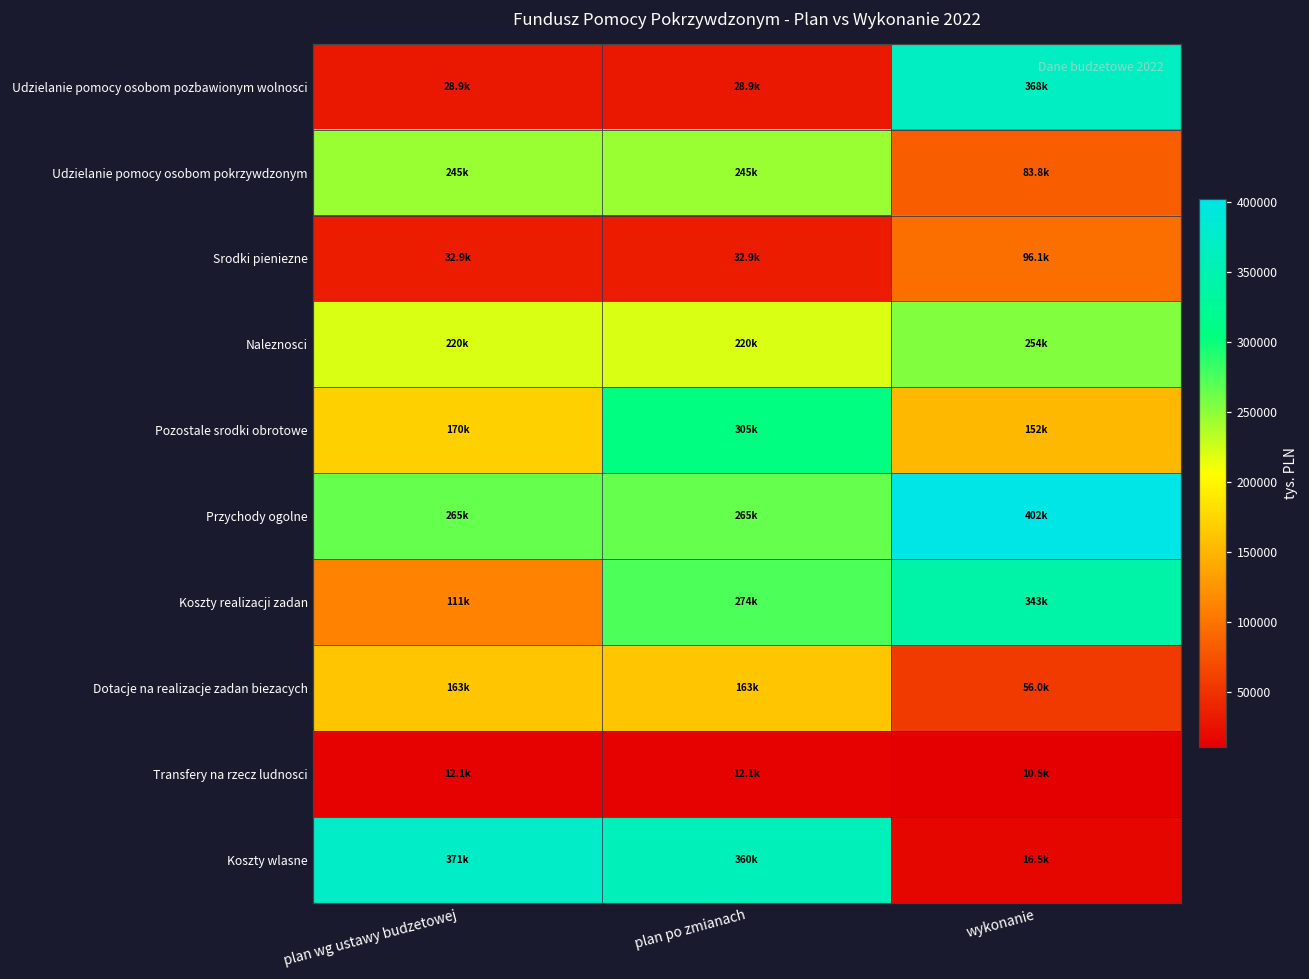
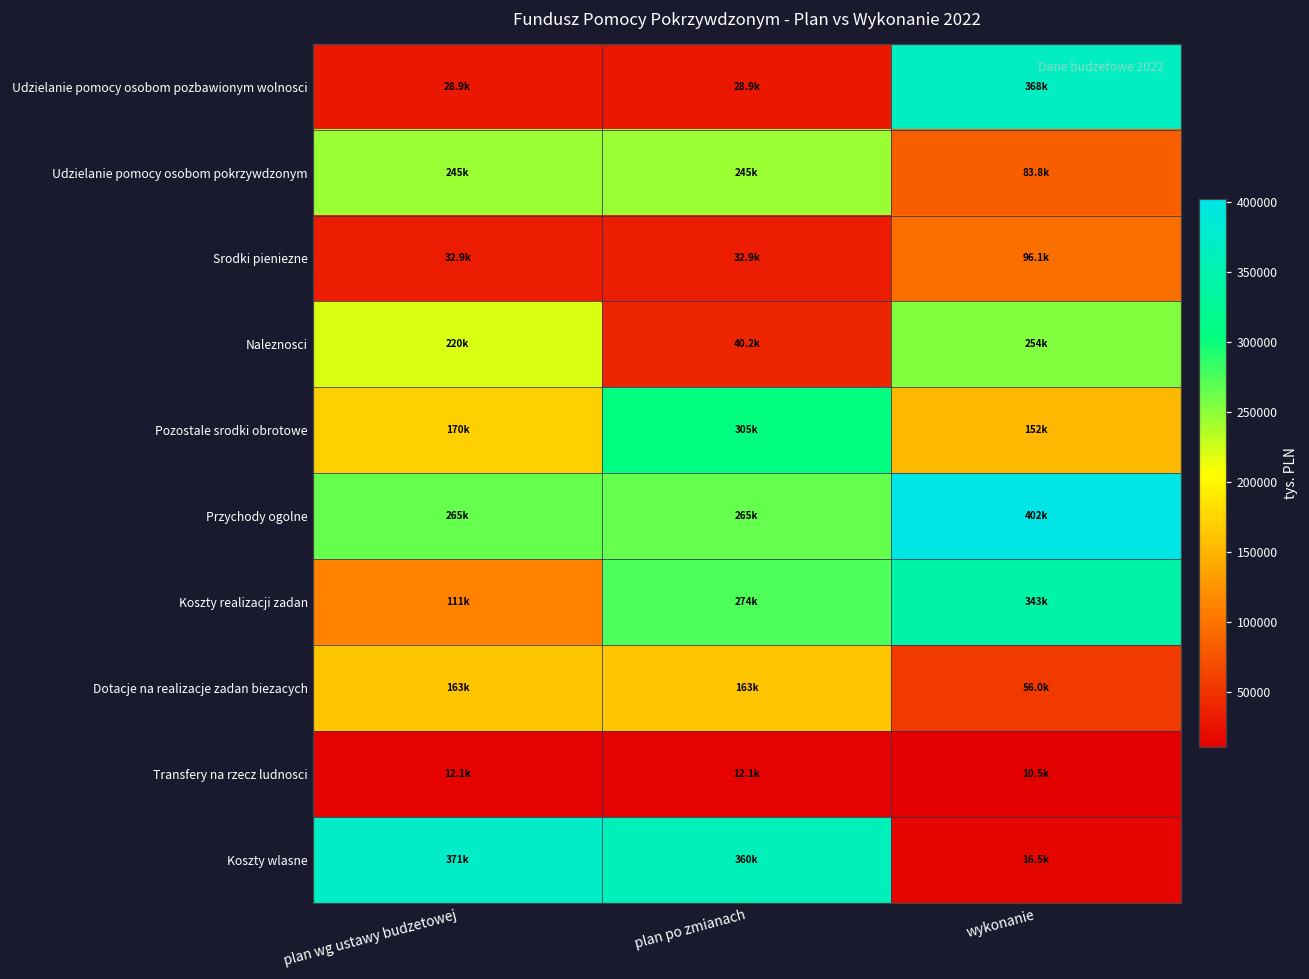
  {
    "Udzielanie pomocy osobom pozbawionym wolnosci": {
      "plan wg ustawy budzetowej": "28.9k",
      "plan po zmianach": "28.9k"
    },
    "Udzielanie pomocy osobom pokrzywdzonym": {
      "plan wg ustawy budzetowej": "245k",
      "plan po zmianach": "245k",
      "wykonanie": "83.8k"
    },
    "Srodki pieniezne": {
      "plan wg ustawy budzetowej": "32.9k",
      "plan po zmianach": "32.9k",
      "wykonanie": "96.1k"
    },
    "Naleznosci": {
      "plan wg ustawy budzetowej": "220k",
-     "plan po zmianach": "220k",
+     "plan po zmianach": "40.2k",
      "wykonanie": "254k"
    },
    "Pozostale srodki obrotowe": {
      "plan wg ustawy budzetowej": "170k",
      "plan po zmianach": "305k",
      "wykonanie": "152k"
    },
    "Przychody ogolne": {
      "plan wg ustawy budzetowej": "265k",
      "plan po zmianach": "265k",
      "wykonanie": "402k"
    },
    "Koszty realizacji zadan": {
      "plan wg ustawy budzetowej": "111k",
      "plan po zmianach": "274k",
      "wykonanie": "343k"
    },
    "Dotacje na realizacje zadan biezacych": {
      "plan wg ustawy budzetowej": "163k",
      "plan po zmianach": "163k",
      "wykonanie": "56.0k"
    },
    "Transfery na rzecz ludnosci": {
      "plan wg ustawy budzetowej": "12.1k",
      "plan po zmianach": "12.1k",
      "wykonanie": "10.5k"
    },
    "Koszty wlasne": {
      "plan wg ustawy budzetowej": "371k",
      "plan po zmianach": "360k",
      "wykonanie": "16.5k"
    }
  }
